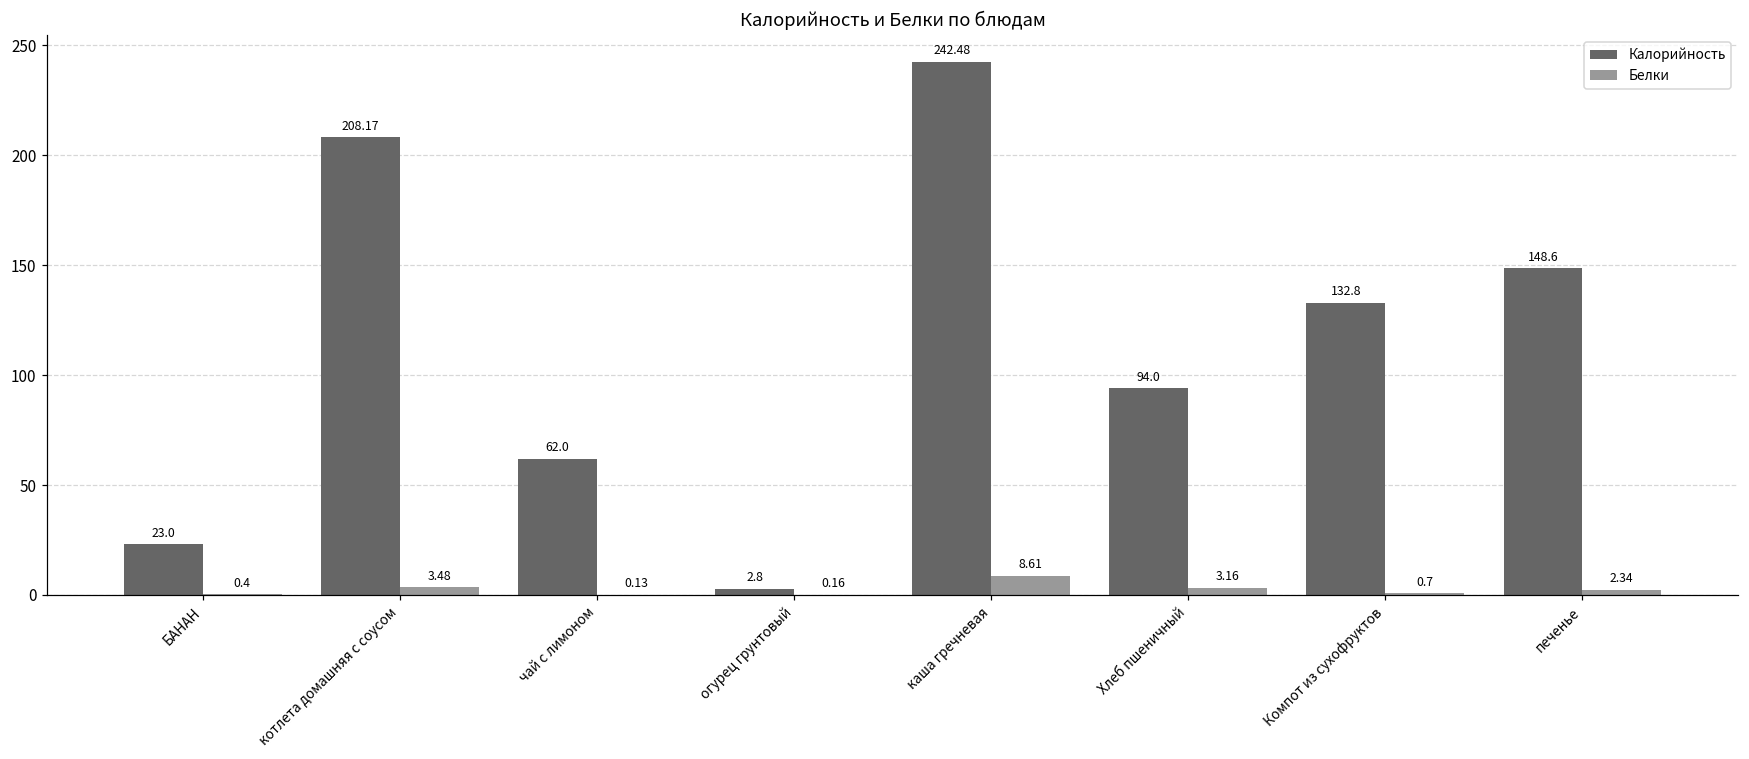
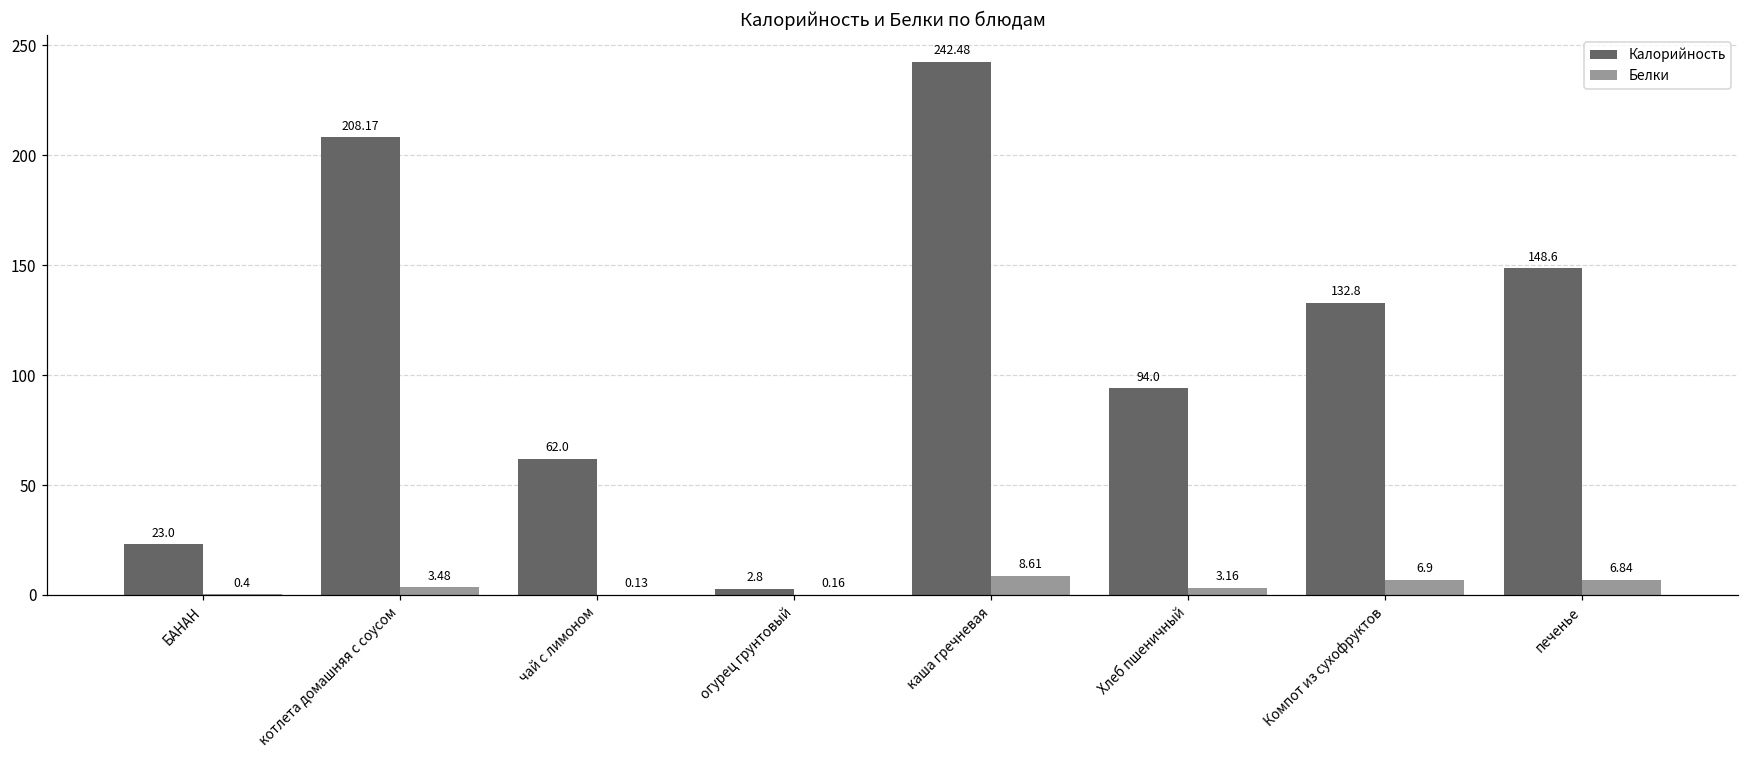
  {
    "Калорийность": {
      "БАНАН": 23.0,
      "котлета домашняя с соусом": 208.17,
      "чай с лимоном": 62.0,
      "огурец грунтовый": 2.8,
      "каша гречневая": 242.48,
      "Хлеб пшеничный": 94.0,
      "Компот из сухофруктов": 132.8,
      "печенье": 148.6
    },
    "Белки": {
      "БАНАН": 0.4,
      "котлета домашняя с соусом": 3.48,
      "чай с лимоном": 0.13,
      "огурец грунтовый": 0.16,
      "каша гречневая": 8.61,
      "Хлеб пшеничный": 3.16,
-     "Компот из сухофруктов": 0.7,
-     "печенье": 2.34
+     "Компот из сухофруктов": 6.9,
+     "печенье": 6.84
    }
  }
